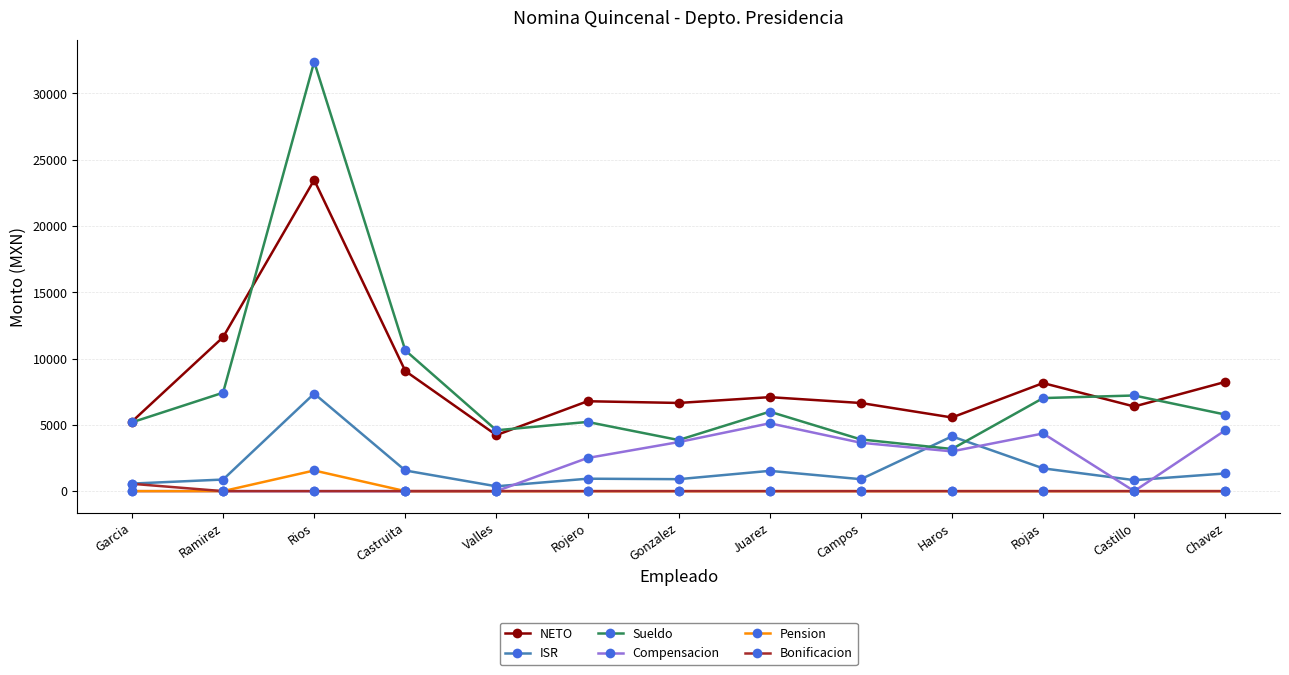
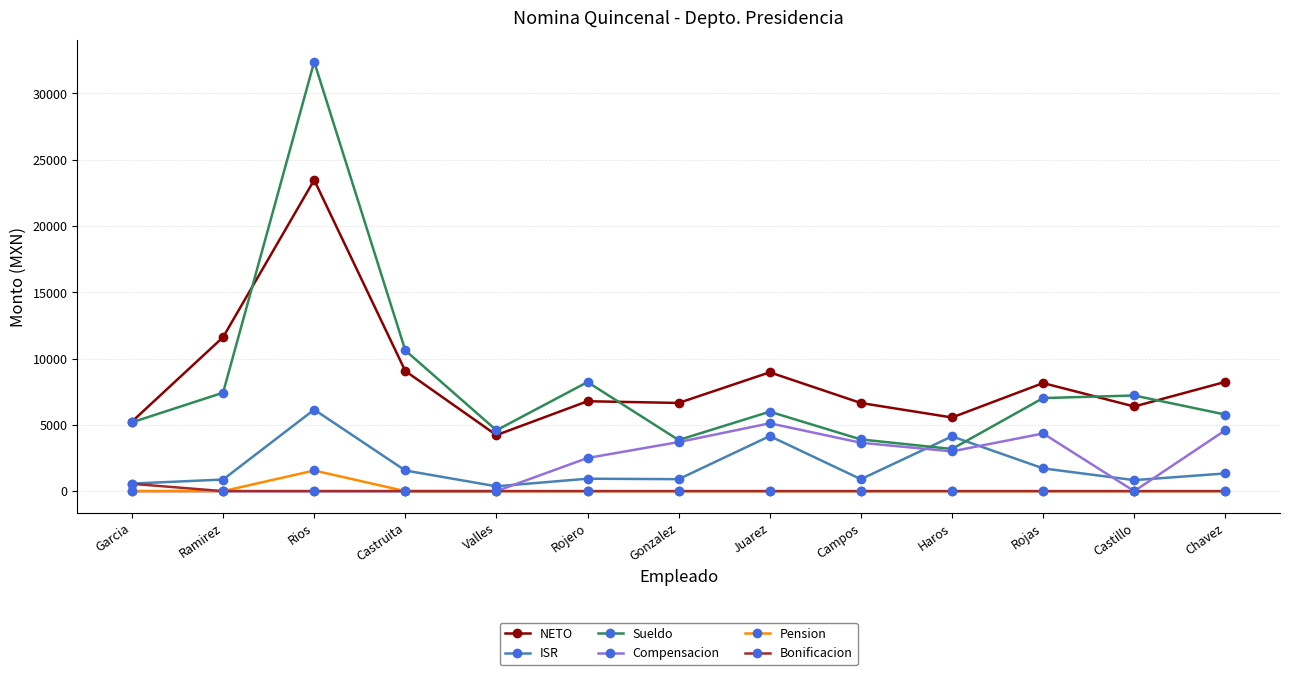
  {
    "NETO": {
      "Ramirez": 11600,
      "Rios": 23500,
      "Castruita": 9100,
      "Valles": 4200,
      "Rojero": 6800,
      "Gonzalez": 6700,
-     "Juarez": 7100,
+     "Juarez": 9000,
      "Campos": 6600,
      "Haros": 5600,
      "Rojas": 8200,
      "Castillo": 6400,
      "Chavez": 8200
    },
    "ISR": {
      "Ramirez": 900,
-     "Rios": 7400,
+     "Rios": 6100,
      "Castruita": 1600,
      "Valles": 400,
      "Rojero": 900,
      "Gonzalez": 900,
-     "Juarez": 1500,
+     "Juarez": 4200,
      "Campos": 900,
      "Haros": 4100,
      "Rojas": 1700,
      "Castillo": 800,
      "Chavez": 1300
    },
    "Sueldo": {
      "Ramirez": 7400,
      "Rios": 32400,
      "Castruita": 10600,
      "Valles": 4600,
-     "Rojero": 5200,
+     "Rojero": 8200,
      "Juarez": 6000,
      "Campos": 3900,
      "Rojas": 7000,
      "Castillo": 7200,
      "Chavez": 5800
    },
    "Compensacion": {
      "Rojero": 2500,
      "Juarez": 5100,
      "Campos": 3700,
      "Rojas": 4400,
      "Chavez": 4600
    },
    "Pension": {
      "Rios": 1600
    }
  }
